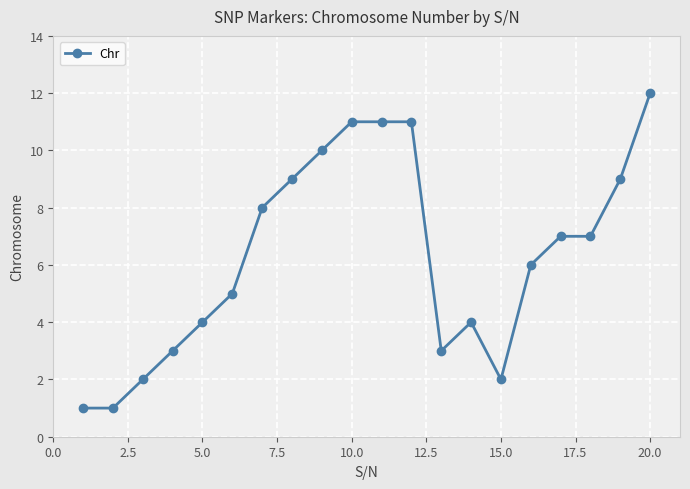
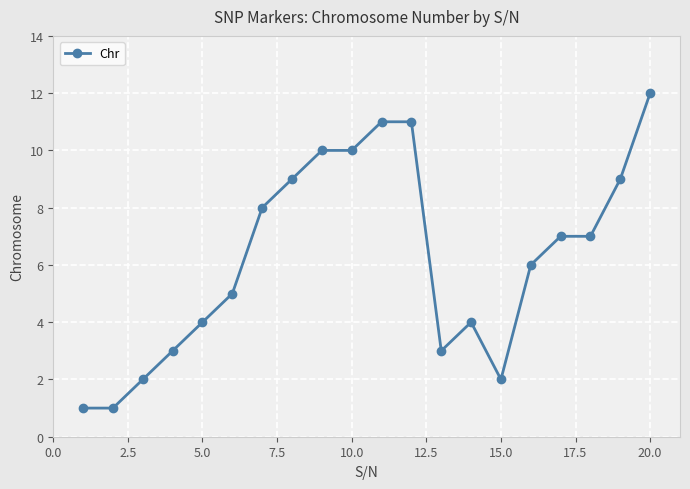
  {
    "5.0": 4,
-   "10.0": 11,
+   "10.0": 10,
    "15.0": 2,
    "20.0": 12
  }
